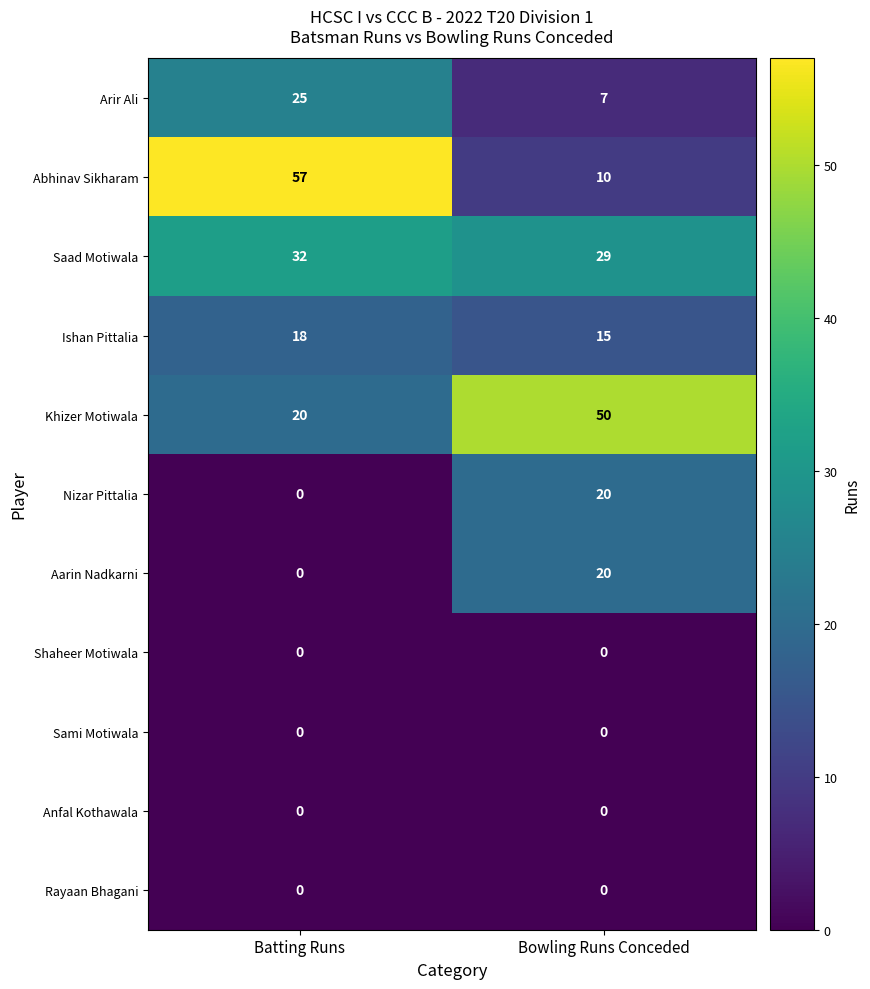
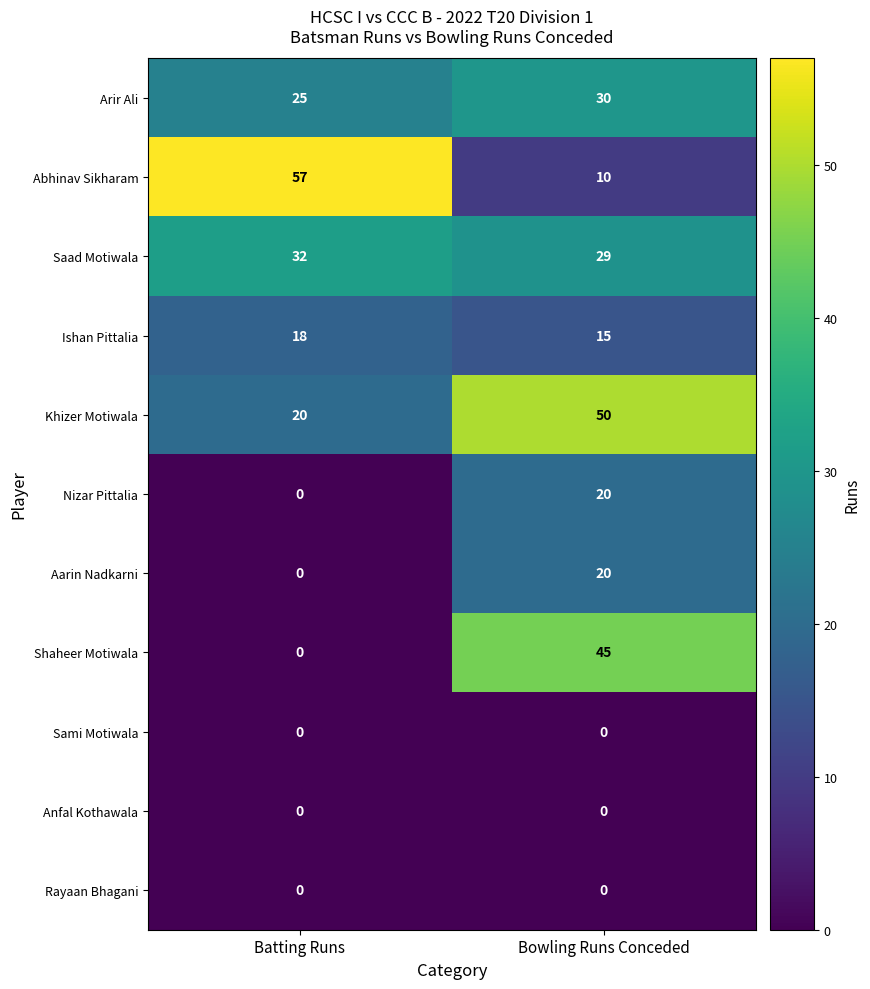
  {
    "Arir Ali": {
      "Batting Runs": 25,
-     "Bowling Runs Conceded": 7
+     "Bowling Runs Conceded": 30
    },
    "Abhinav Sikharam": {
      "Batting Runs": 57,
      "Bowling Runs Conceded": 10
    },
    "Saad Motiwala": {
      "Batting Runs": 32,
      "Bowling Runs Conceded": 29
    },
    "Ishan Pittalia": {
      "Batting Runs": 18,
      "Bowling Runs Conceded": 15
    },
    "Khizer Motiwala": {
      "Batting Runs": 20,
      "Bowling Runs Conceded": 50
    },
    "Nizar Pittalia": {
      "Batting Runs": 0,
      "Bowling Runs Conceded": 20
    },
    "Aarin Nadkarni": {
      "Batting Runs": 0,
      "Bowling Runs Conceded": 20
    },
    "Shaheer Motiwala": {
      "Batting Runs": 0,
-     "Bowling Runs Conceded": 0
+     "Bowling Runs Conceded": 45
    },
    "Sami Motiwala": {
      "Batting Runs": 0,
      "Bowling Runs Conceded": 0
    },
    "Anfal Kothawala": {
      "Batting Runs": 0,
      "Bowling Runs Conceded": 0
    },
    "Rayaan Bhagani": {
      "Batting Runs": 0,
      "Bowling Runs Conceded": 0
    }
  }
